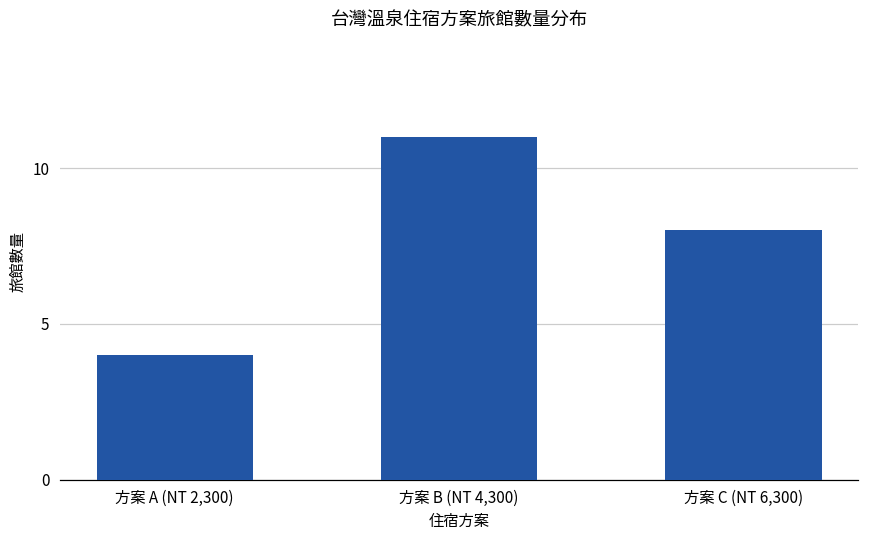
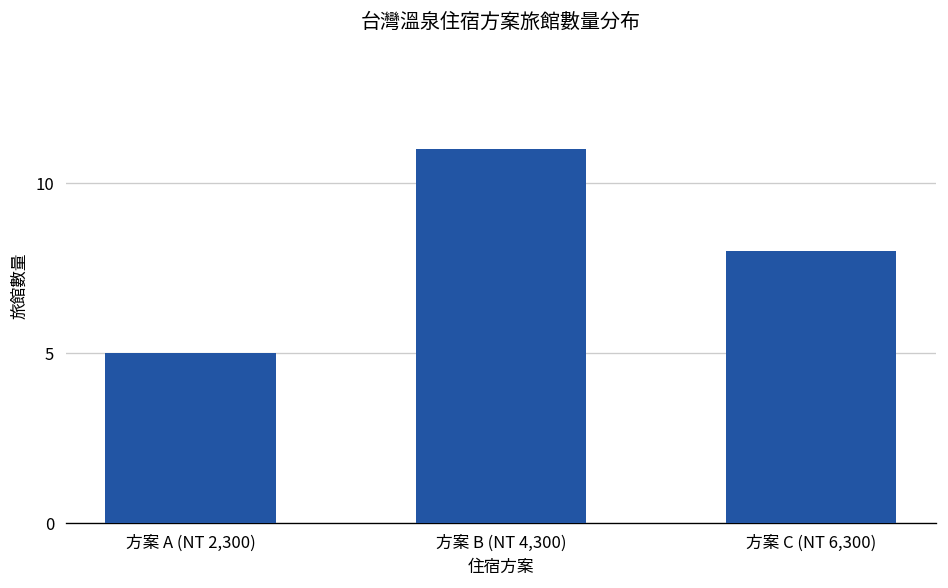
  {
-   "方案 A (NT 2,300)": 4,
+   "方案 A (NT 2,300)": 5,
    "方案 B (NT 4,300)": 11,
    "方案 C (NT 6,300)": 8
  }
